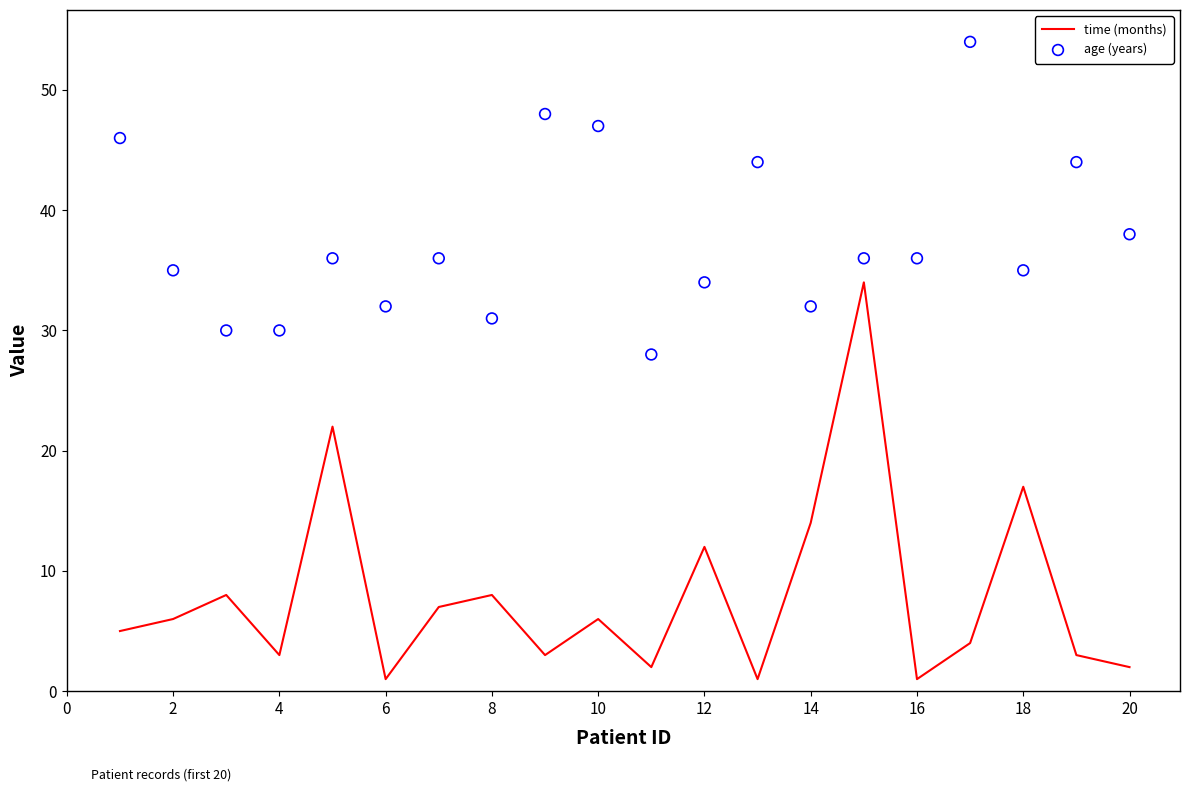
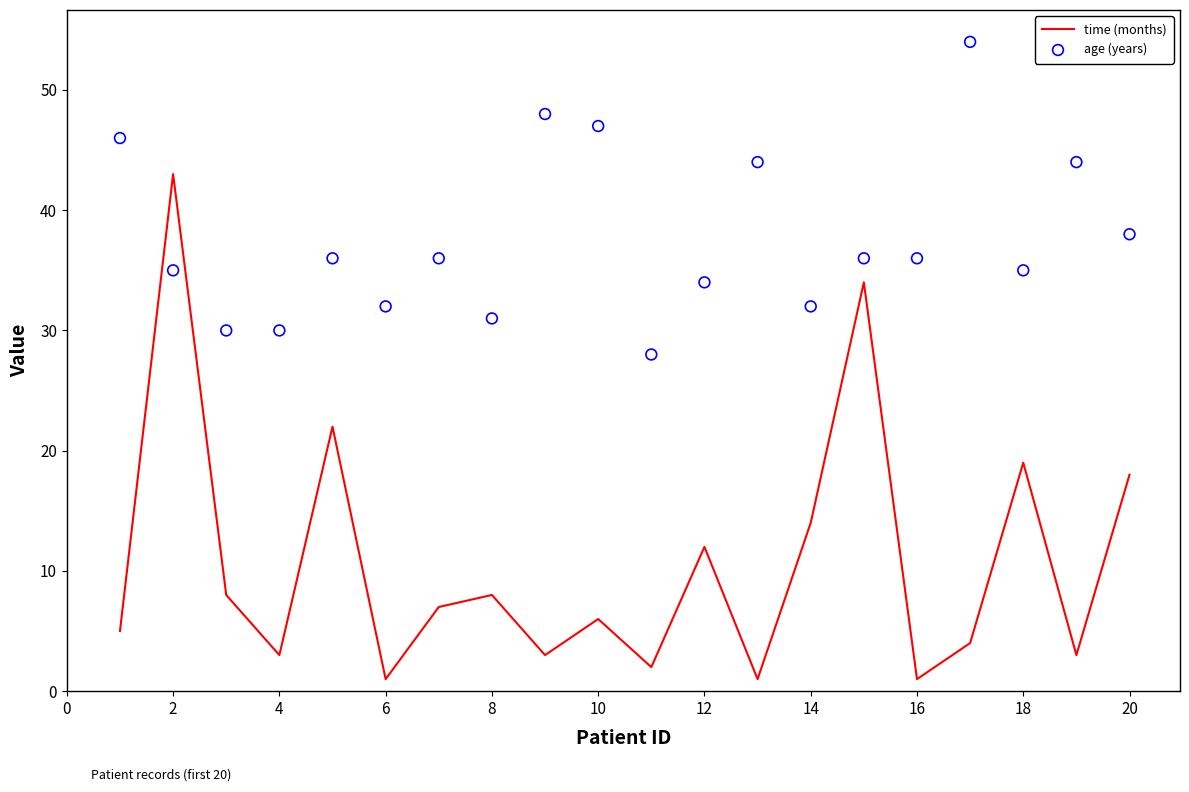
  {
    "time (months)": {
-     "2": 6,
+     "2": 43,
      "4": 3,
      "6": 1,
      "8": 8,
      "10": 6,
      "12": 12,
      "14": 14,
      "16": 1,
-     "18": 17,
-     "20": 2
+     "18": 19,
+     "20": 18
    }
  }
